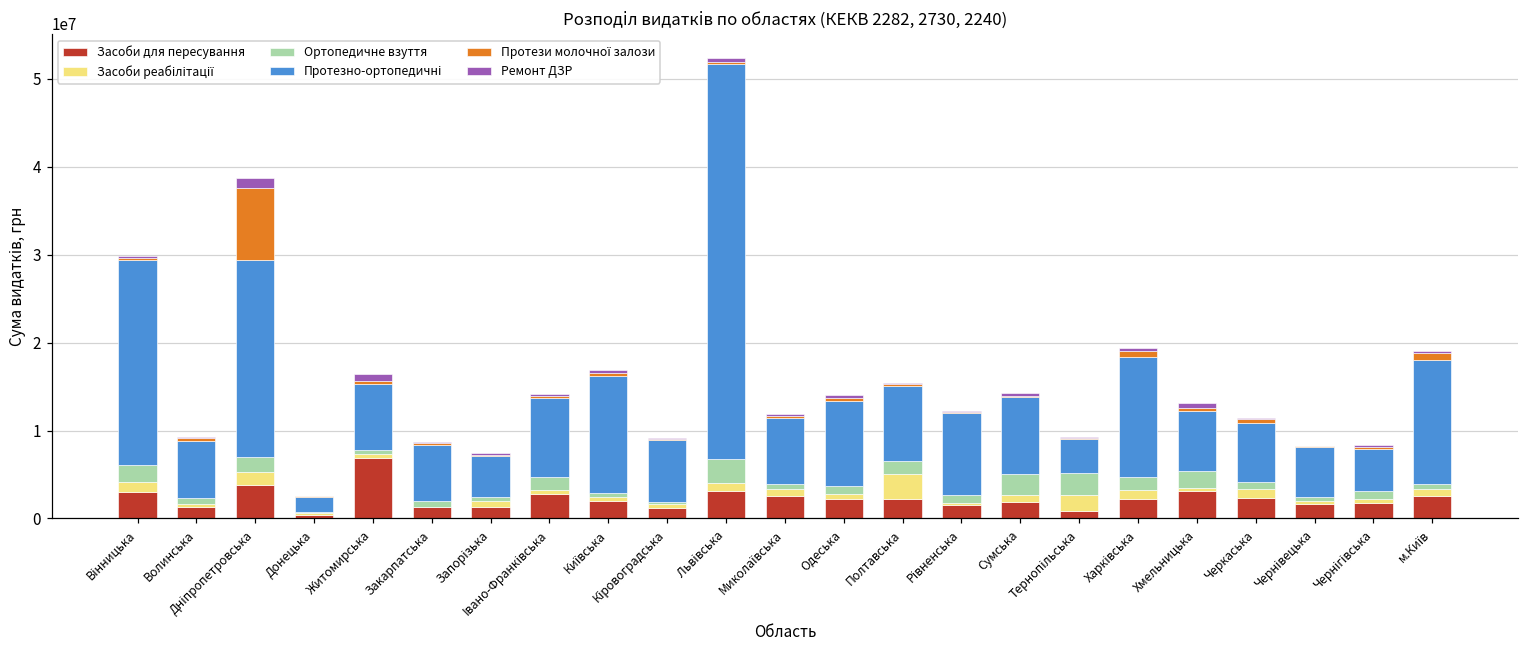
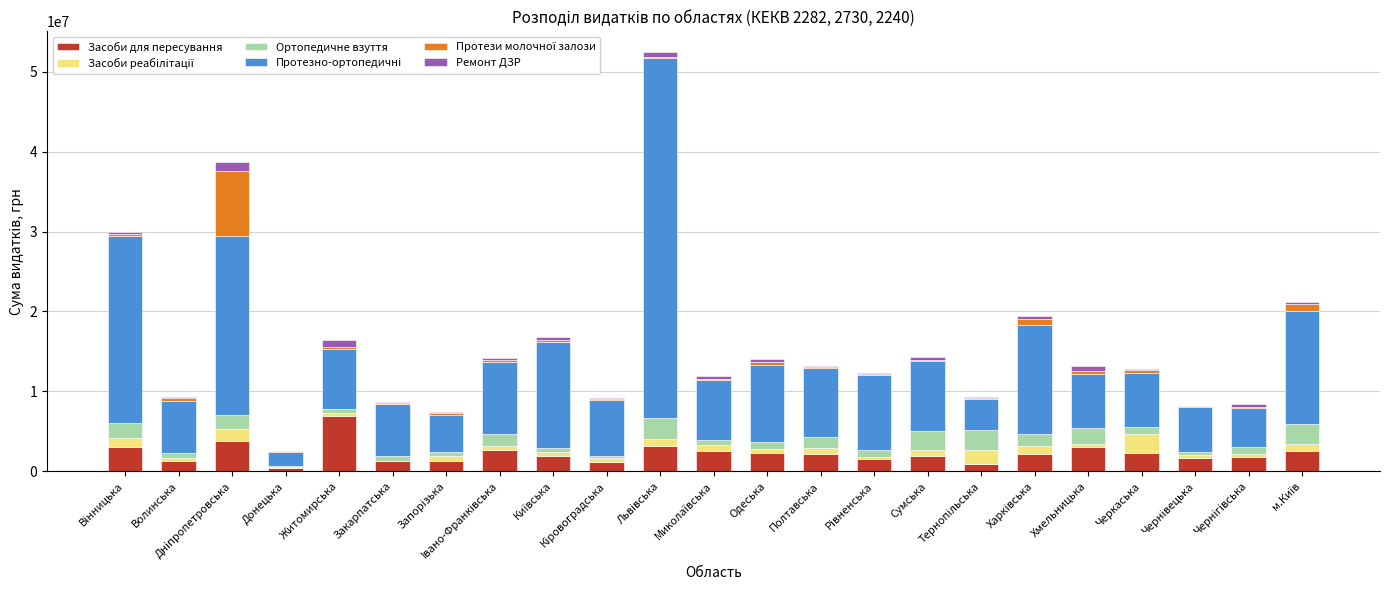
  {
    "Засоби для пересування": {
      "Вінницька": 3000000,
      "Волинська": 1000000,
      "Дніпропетровська": 4000000,
      "Донецька": 0,
      "Житомирська": 7000000,
      "Закарпатська": 1000000,
      "Запорізька": 1000000,
      "Івано-Франківська": 3000000,
      "Київська": 2000000,
      "Кіровоградська": 1000000,
      "Львівська": 3000000,
      "Миколаївська": 3000000,
      "Одеська": 2000000,
      "Полтавська": 2000000,
      "Рівненська": 2000000,
      "Сумська": 2000000,
      "Тернопільська": 1000000,
      "Харківська": 2000000,
      "Хмельницька": 3000000,
      "Черкаська": 2000000,
      "Чернівецька": 2000000,
      "Чернігівська": 2000000,
      "м.Київ": 3000000
    },
    "Засоби реабілітації": {
      "Вінницька": 1000000,
      "Дніпропетровська": 1000000,
      "Житомирська": 0,
      "Запорізька": 1000000,
      "Івано-Франківська": 0,
      "Київська": 1000000,
      "Кіровоградська": 0,
      "Львівська": 1000000,
      "Миколаївська": 1000000,
      "Одеська": 1000000,
-     "Полтавська": 3000000,
+     "Полтавська": 1000000,
      "Сумська": 1000000,
      "Тернопільська": 2000000,
      "Харківська": 1000000,
      "Хмельницька": 0,
-     "Черкаська": 1000000,
+     "Черкаська": 2000000,
      "Чернівецька": 0,
      "Чернігівська": 0,
      "м.Київ": 1000000
    },
    "Ортопедичне взуття": {
      "Вінницька": 2000000,
      "Волинська": 1000000,
      "Дніпропетровська": 2000000,
      "Житомирська": 1000000,
      "Закарпатська": 1000000,
      "Запорізька": 0,
      "Івано-Франківська": 1000000,
      "Київська": 0,
      "Львівська": 3000000,
      "Миколаївська": 1000000,
      "Одеська": 1000000,
      "Полтавська": 1000000,
      "Рівненська": 1000000,
      "Сумська": 2000000,
      "Тернопільська": 2000000,
      "Харківська": 1000000,
      "Хмельницька": 2000000,
      "Черкаська": 1000000,
      "Чернівецька": 0,
      "Чернігівська": 1000000,
-     "м.Київ": 1000000
+     "м.Київ": 3000000
    },
    "Протезно-ортопедичні": {
      "Вінницька": 23000000,
      "Волинська": 7000000,
      "Дніпропетровська": 22000000,
      "Донецька": 2000000,
      "Житомирська": 8000000,
      "Закарпатська": 6000000,
      "Запорізька": 5000000,
      "Івано-Франківська": 9000000,
      "Київська": 13000000,
      "Кіровоградська": 7000000,
      "Львівська": 45000000,
      "Миколаївська": 8000000,
      "Одеська": 10000000,
      "Полтавська": 9000000,
      "Рівненська": 9000000,
      "Сумська": 9000000,
      "Тернопільська": 4000000,
      "Харківська": 14000000,
      "Хмельницька": 7000000,
      "Черкаська": 7000000,
      "Чернівецька": 6000000,
      "Чернігівська": 5000000,
      "м.Київ": 14000000
    },
    "Протези молочної залози": {
      "Волинська": 0,
      "Дніпропетровська": 8000000,
      "Київська": 0,
      "Одеська": 0,
      "Харківська": 1000000,
      "Черкаська": 0,
      "м.Київ": 1000000
    },
    "Ремонт ДЗР": {
      "Дніпропетровська": 1000000,
      "Житомирська": 1000000,
      "Київська": 0,
      "Львівська": 1000000,
      "Одеська": 0,
      "Сумська": 0,
      "Харківська": 0,
      "Хмельницька": 1000000,
      "Чернівецька": 0,
      "Чернігівська": 0
    }
  }
